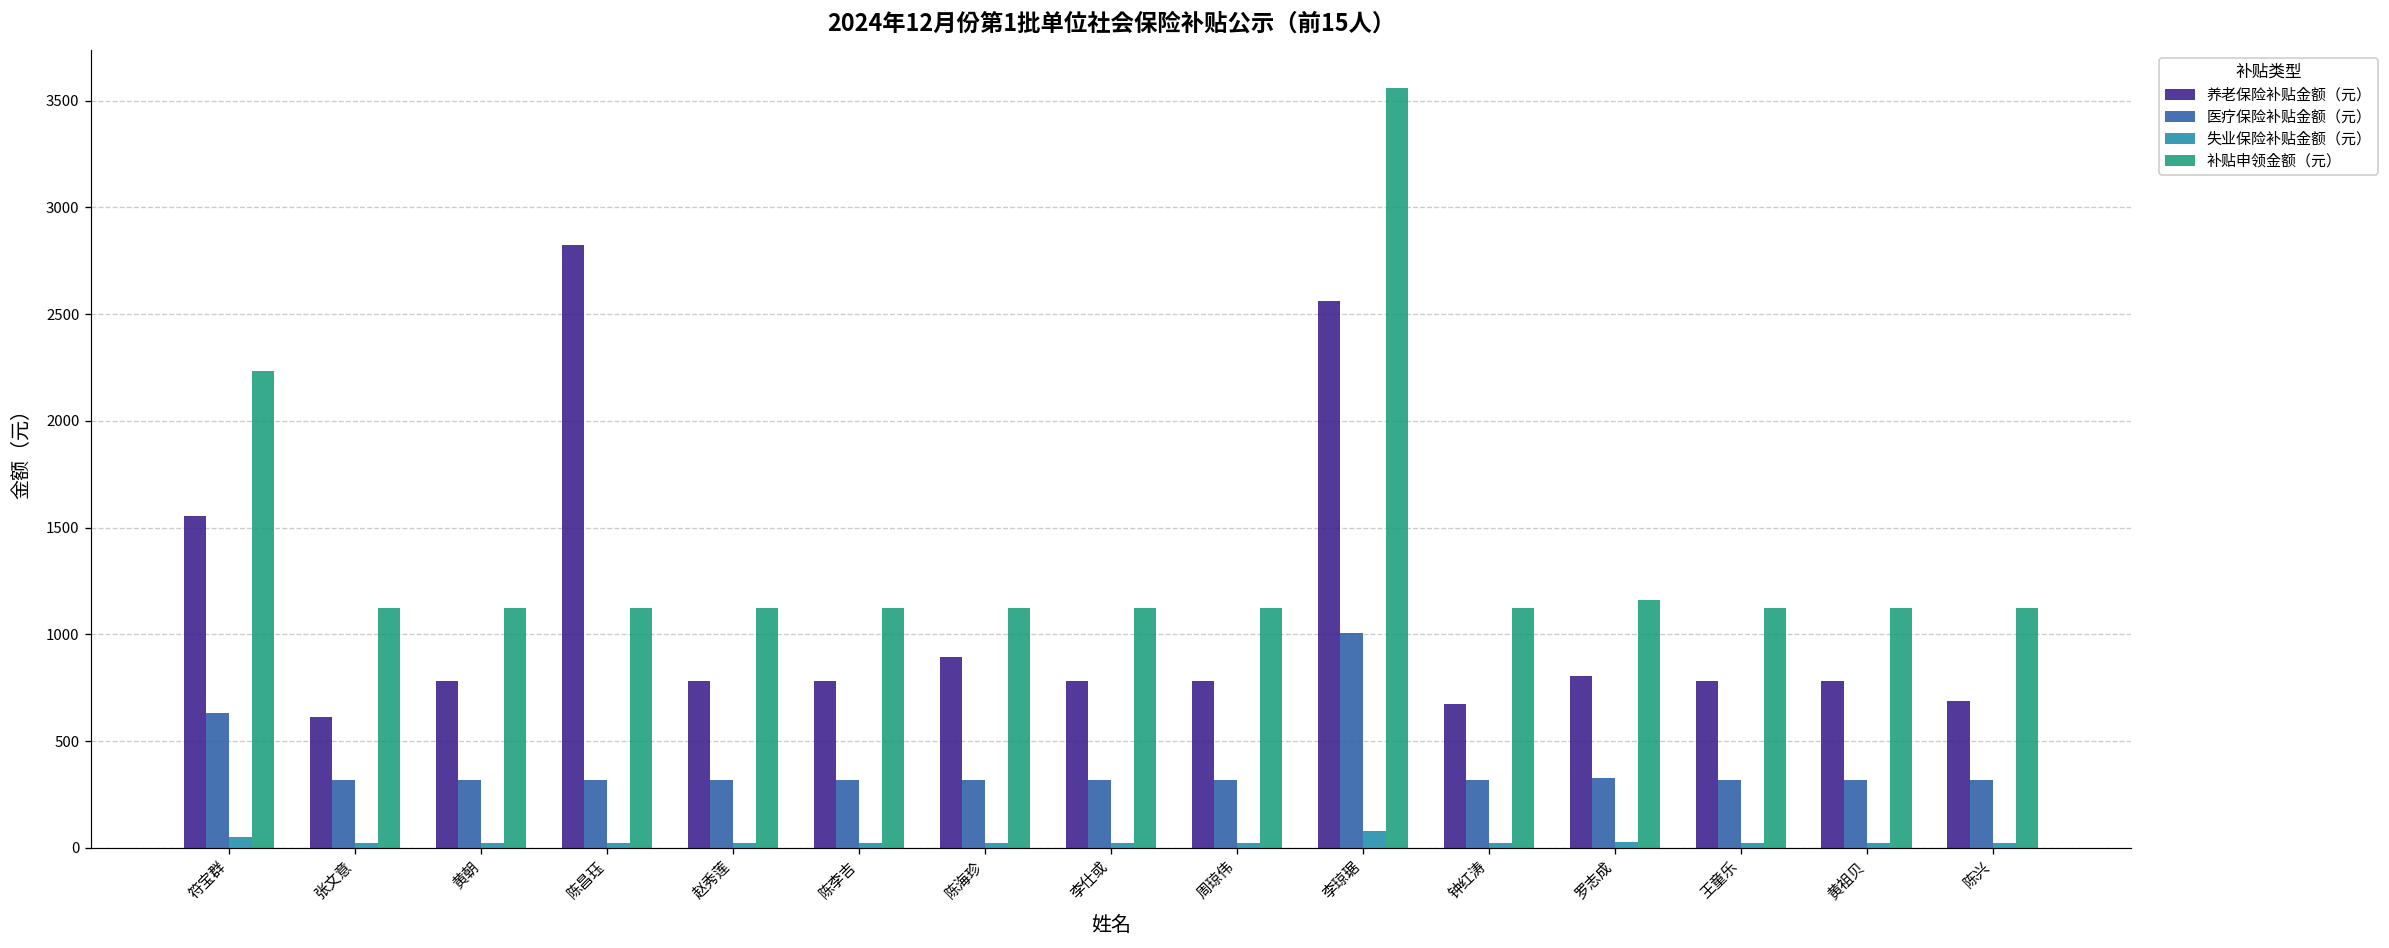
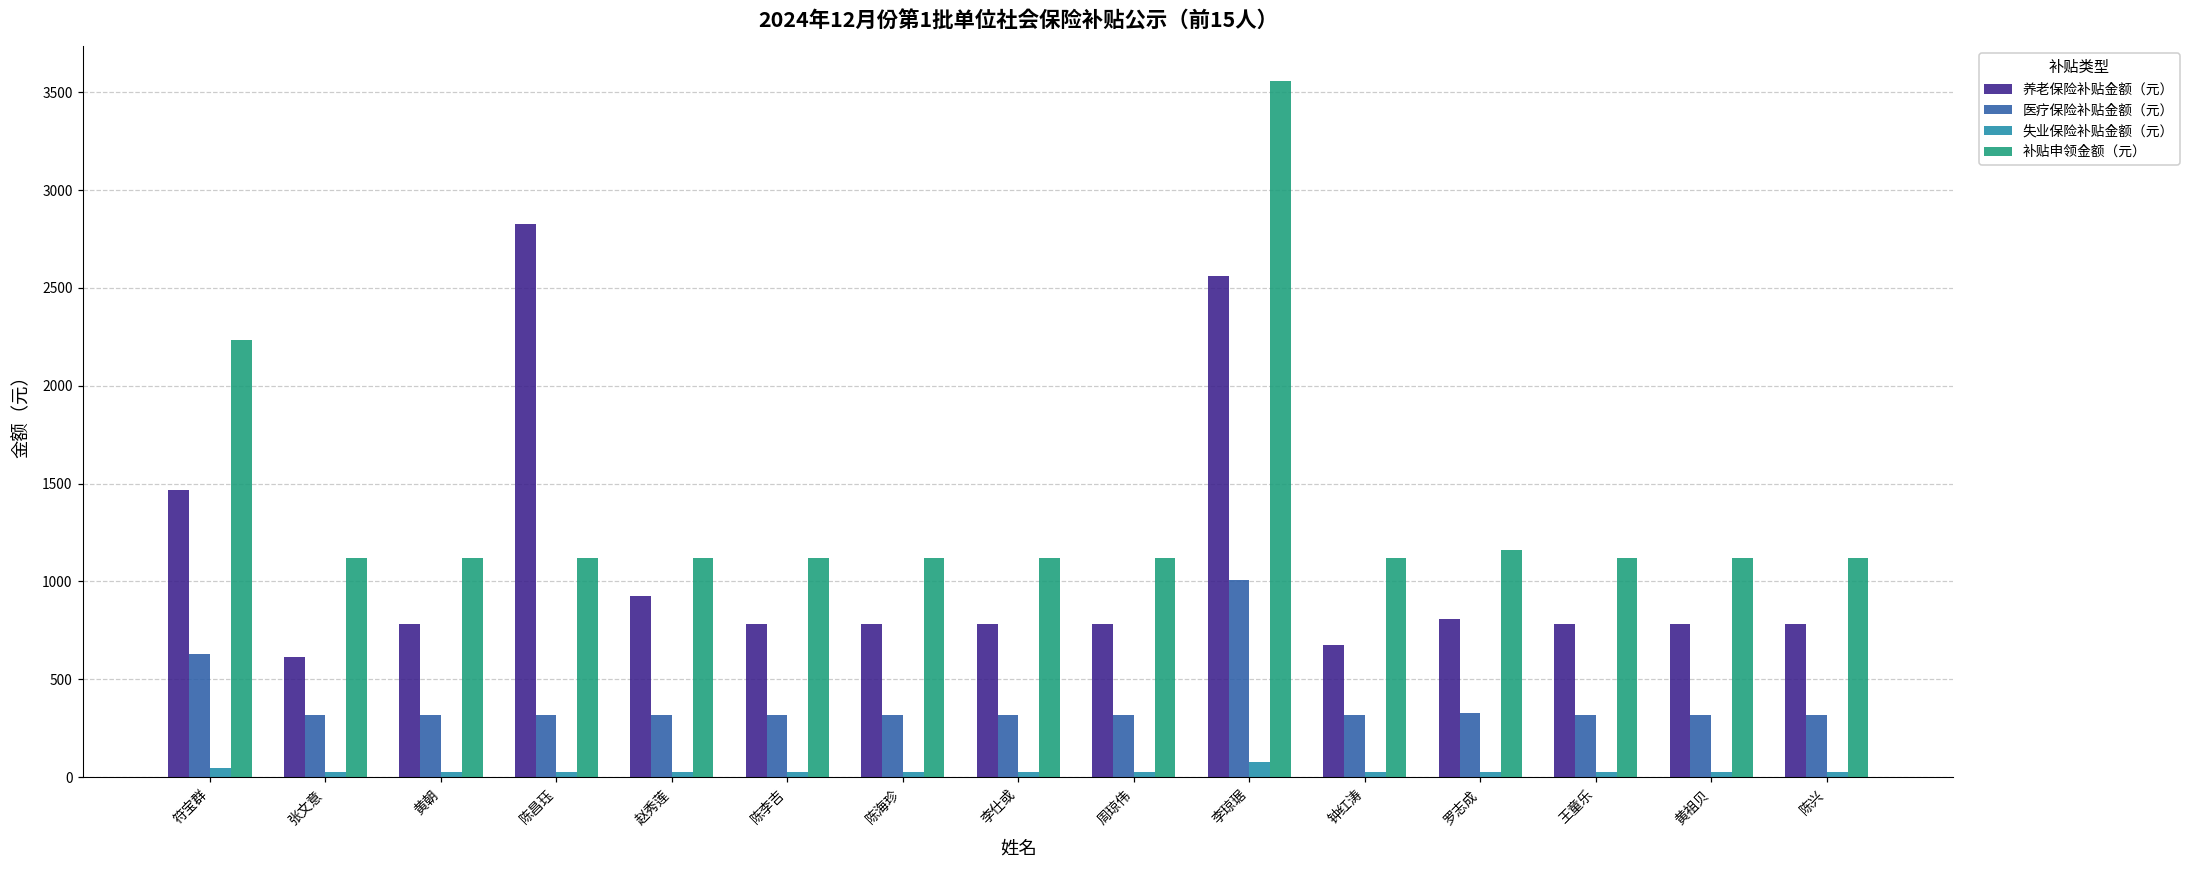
  {
    "养老保险补贴金额（元）": {
-     "符宝群": 1550,
+     "符宝群": 1470,
      "张文意": 610,
      "黄朝": 780,
      "陈昌珏": 2830,
-     "赵秀莲": 780,
+     "赵秀莲": 930,
      "陈李吉": 780,
-     "陈海珍": 900,
+     "陈海珍": 780,
      "李仕或": 780,
      "周琼伟": 780,
      "李琼琚": 2560,
      "钟红涛": 680,
      "罗志成": 810,
      "王童乐": 780,
      "黄祖贝": 780,
-     "陈兴": 690
+     "陈兴": 780
    }
  }
